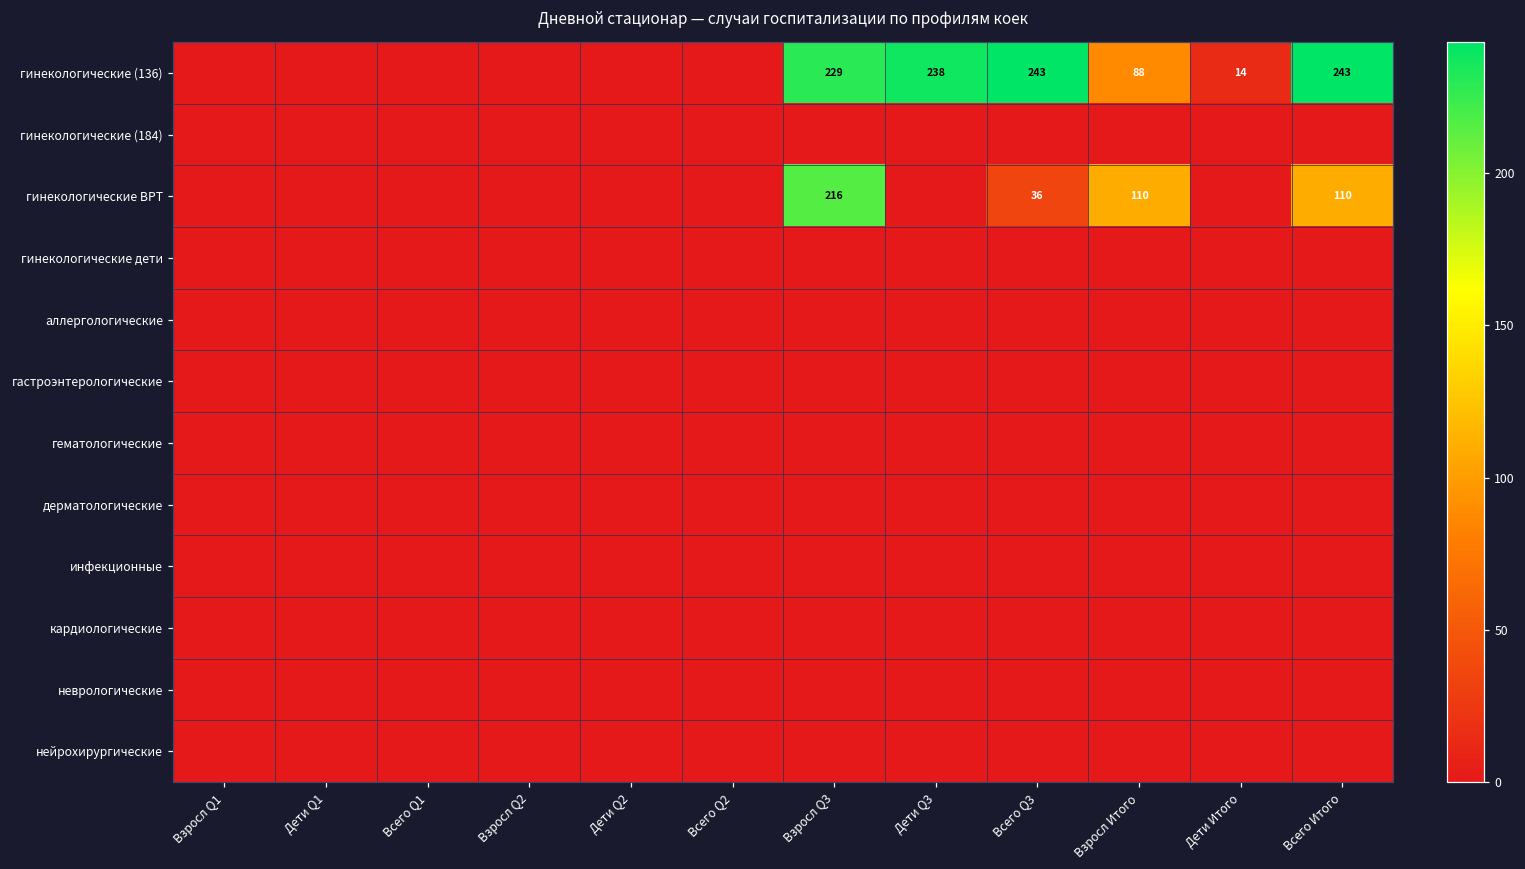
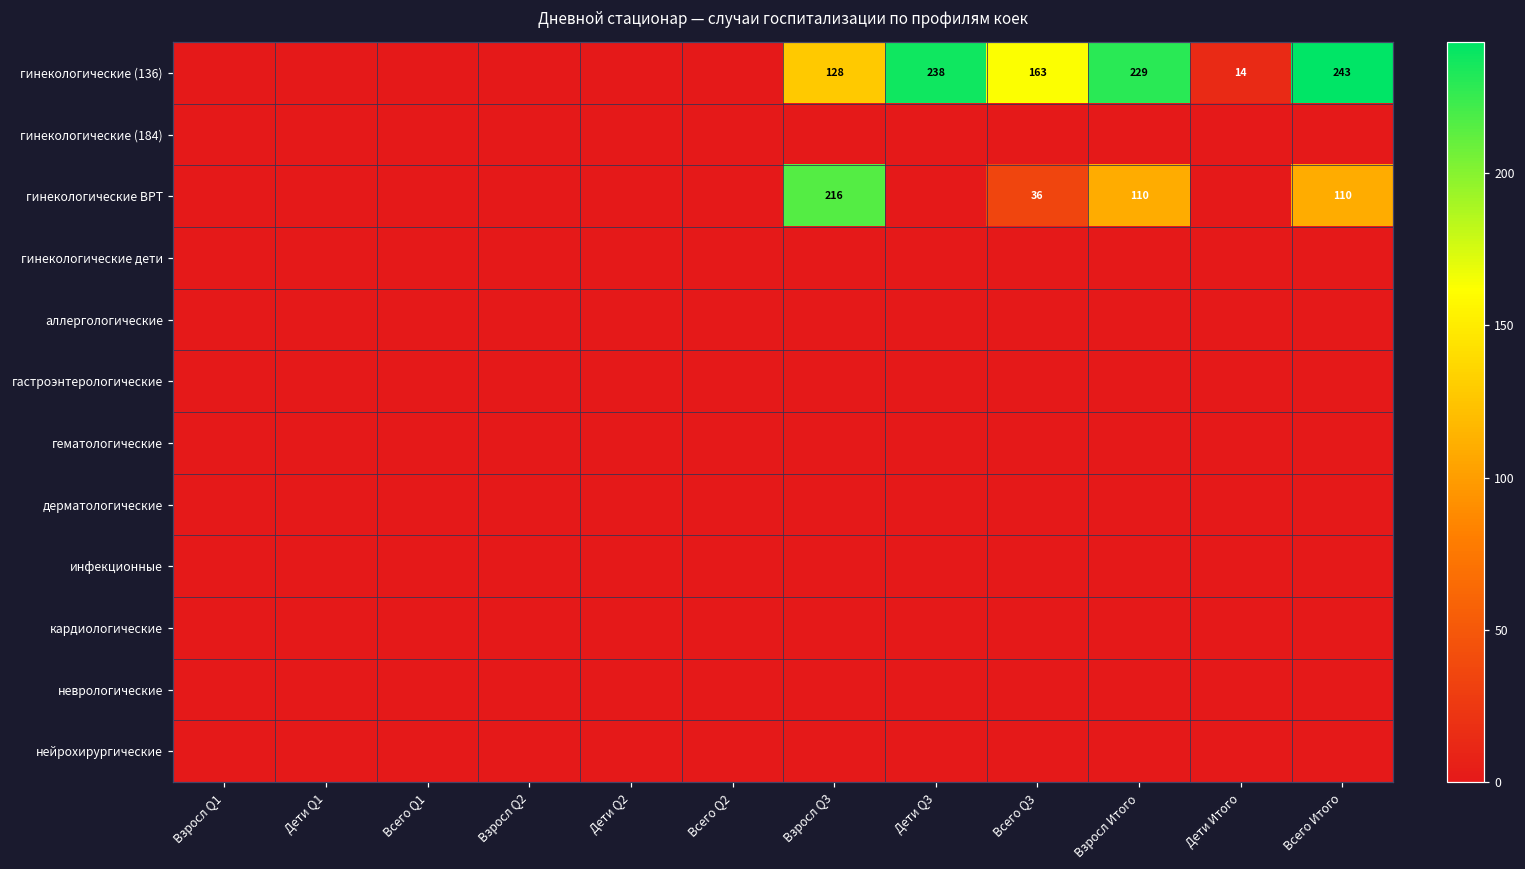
  {
    "гинекологические (136)": {
-     "Взросл Q3": 229,
+     "Взросл Q3": 128,
      "Дети Q3": 238,
-     "Всего Q3": 243,
-     "Взросл Итого": 88,
+     "Всего Q3": 163,
+     "Взросл Итого": 229,
      "Дети Итого": 14,
      "Всего Итого": 243
    },
    "гинекологические ВРТ": {
      "Взросл Q3": 216,
      "Всего Q3": 36,
      "Взросл Итого": 110,
      "Всего Итого": 110
    }
  }
